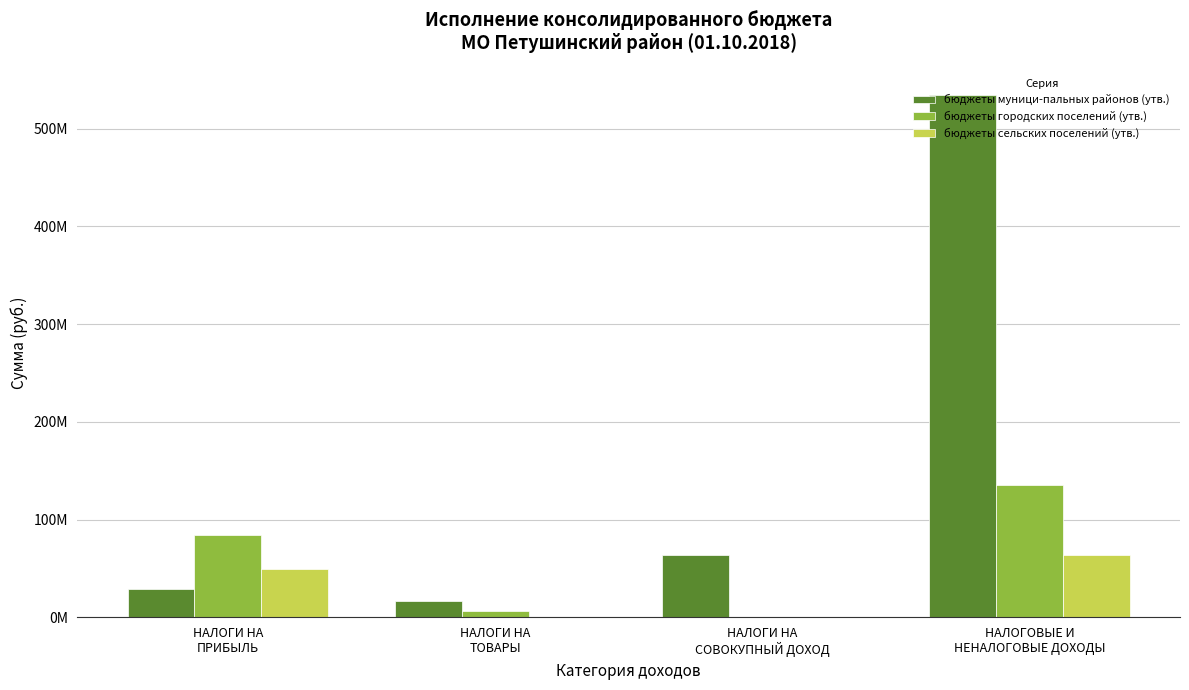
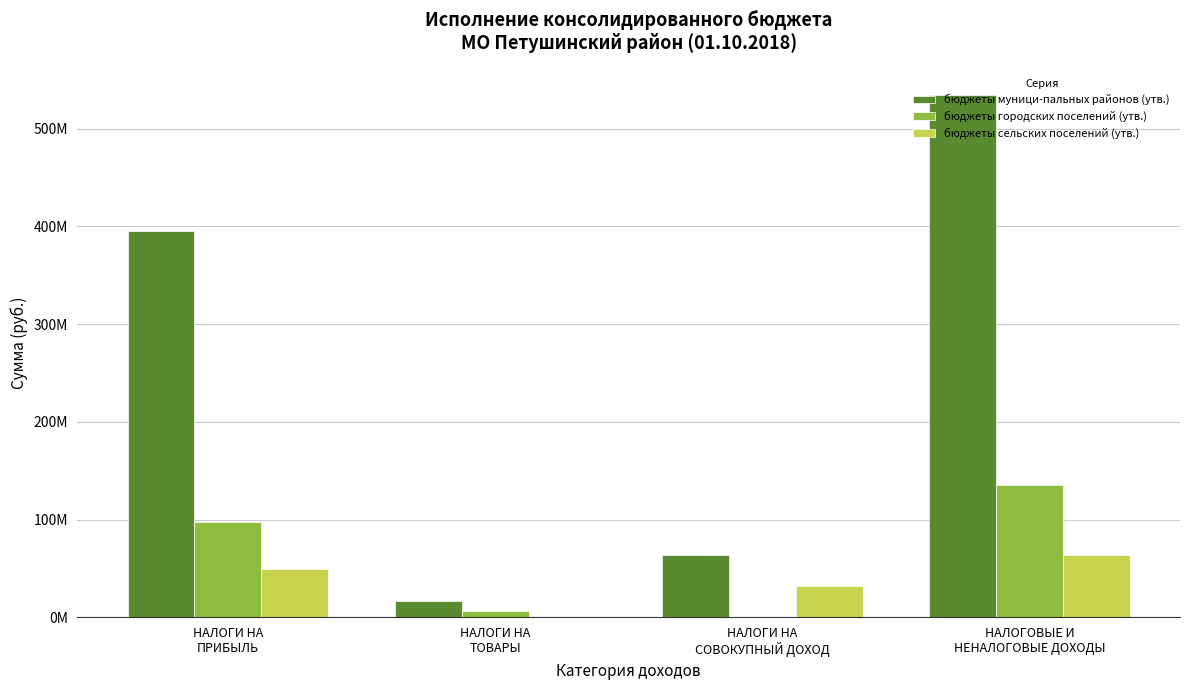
  {
    "бюджеты муници-пальных районов (утв.)": {
-     "НАЛОГИ НА ПРИБЫЛЬ": 30000000,
+     "НАЛОГИ НА ПРИБЫЛЬ": 390000000,
      "НАЛОГИ НА ТОВАРЫ": 20000000,
      "НАЛОГИ НА СОВОКУПНЫЙ ДОХОД": 60000000,
      "НАЛОГОВЫЕ И НЕНАЛОГОВЫЕ ДОХОДЫ": 530000000
    },
    "бюджеты городских поселений (утв.)": {
-     "НАЛОГИ НА ПРИБЫЛЬ": 80000000,
+     "НАЛОГИ НА ПРИБЫЛЬ": 100000000,
      "НАЛОГИ НА ТОВАРЫ": 10000000,
      "НАЛОГОВЫЕ И НЕНАЛОГОВЫЕ ДОХОДЫ": 140000000
    },
    "бюджеты сельских поселений (утв.)": {
      "НАЛОГИ НА ПРИБЫЛЬ": 50000000,
      "НАЛОГИ НА ТОВАРЫ": 0,
-     "НАЛОГИ НА СОВОКУПНЫЙ ДОХОД": 0,
+     "НАЛОГИ НА СОВОКУПНЫЙ ДОХОД": 30000000,
      "НАЛОГОВЫЕ И НЕНАЛОГОВЫЕ ДОХОДЫ": 60000000
    }
  }
